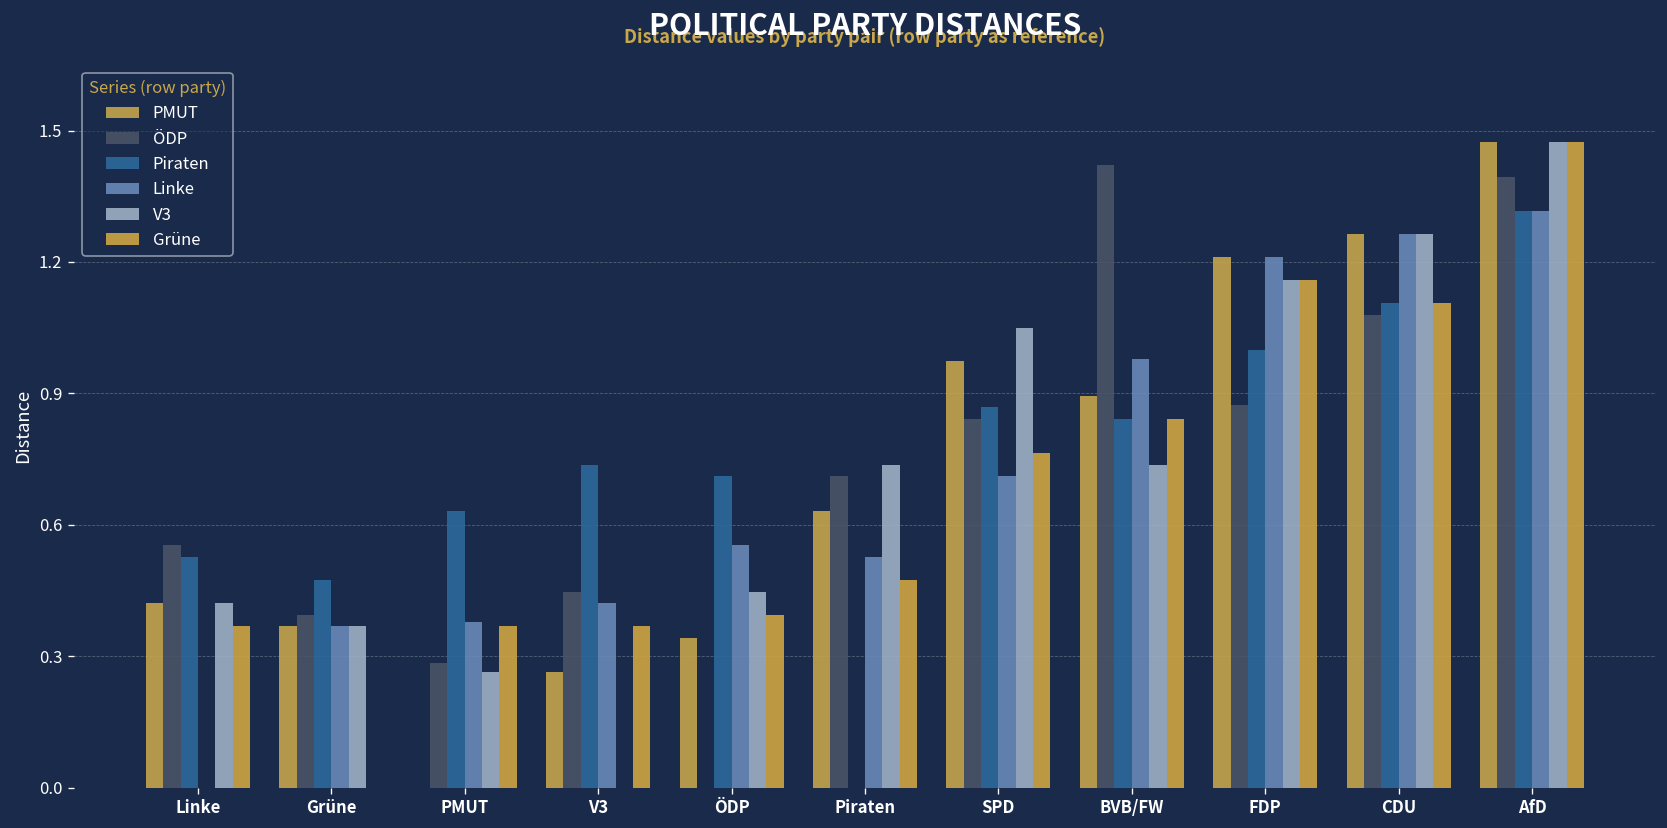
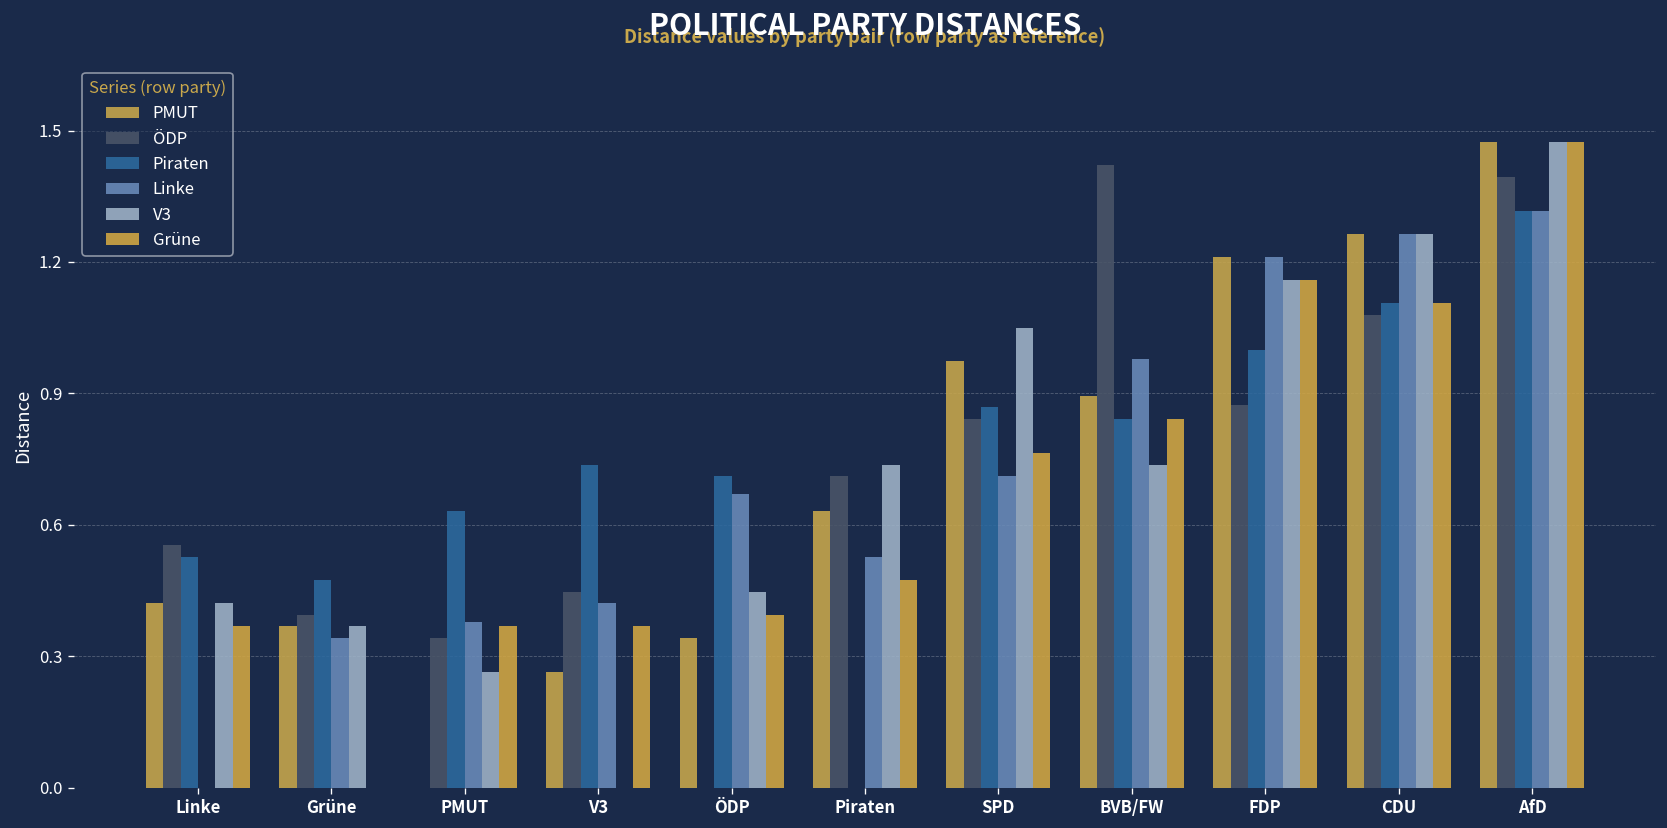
  {
    "ÖDP": {
      "Linke": 0.55,
      "Grüne": 0.39,
-     "PMUT": 0.28,
+     "PMUT": 0.34,
      "V3": 0.45,
      "ÖDP": 0.00,
      "Piraten": 0.71,
      "SPD": 0.84,
      "BVB/FW": 1.42,
      "FDP": 0.87,
      "CDU": 1.08,
      "AfD": 1.39
    },
    "Piraten": {
      "Linke": 0.53,
      "Grüne": 0.47,
      "PMUT": 0.63,
      "V3": 0.74,
      "ÖDP": 0.71,
      "Piraten": 0.00,
      "SPD": 0.87,
      "BVB/FW": 0.84,
      "FDP": 1.00,
      "CDU": 1.11,
      "AfD": 1.32
    },
    "Linke": {
      "Linke": 0.00,
-     "Grüne": 0.37,
+     "Grüne": 0.34,
      "PMUT": 0.38,
      "V3": 0.42,
-     "ÖDP": 0.55,
+     "ÖDP": 0.67,
      "Piraten": 0.53,
      "SPD": 0.71,
      "BVB/FW": 0.98,
      "FDP": 1.21,
      "CDU": 1.26,
      "AfD": 1.32
    },
    "V3": {
      "Linke": 0.42,
      "Grüne": 0.37,
      "PMUT": 0.26,
      "V3": 0.00,
      "ÖDP": 0.45,
      "Piraten": 0.74,
      "SPD": 1.05,
      "BVB/FW": 0.74,
      "FDP": 1.16,
      "CDU": 1.26,
      "AfD": 1.47
    }
  }
